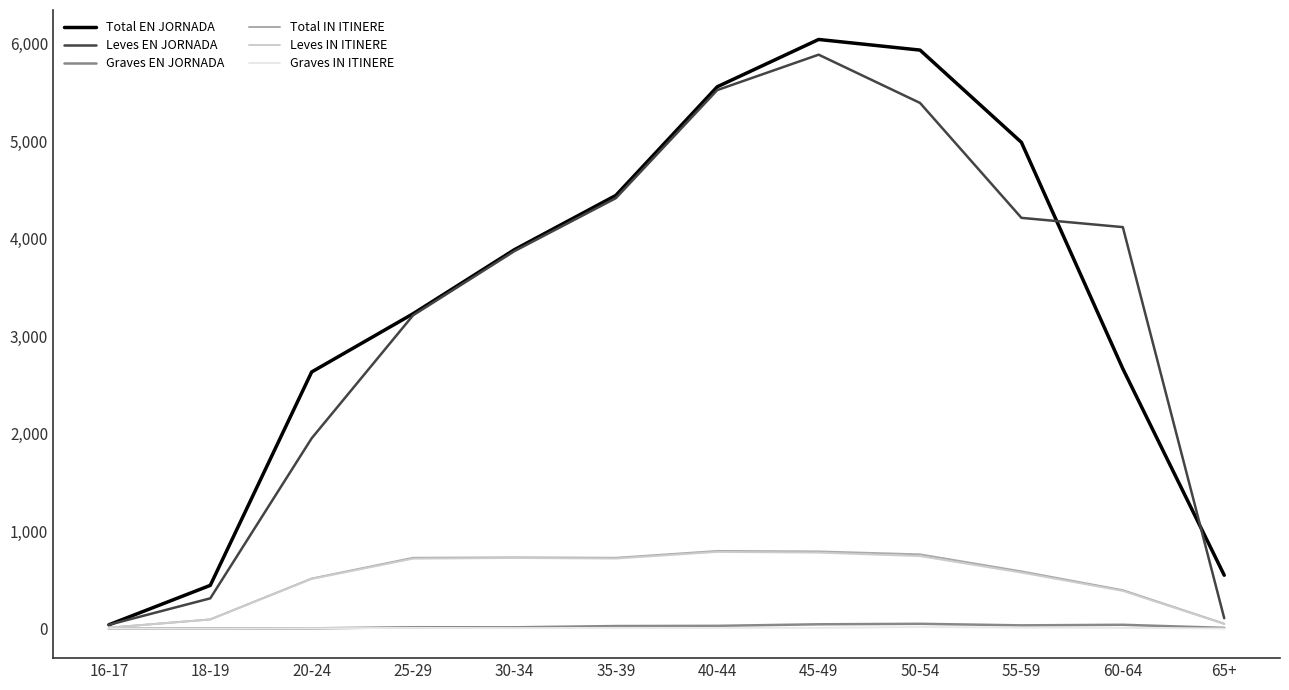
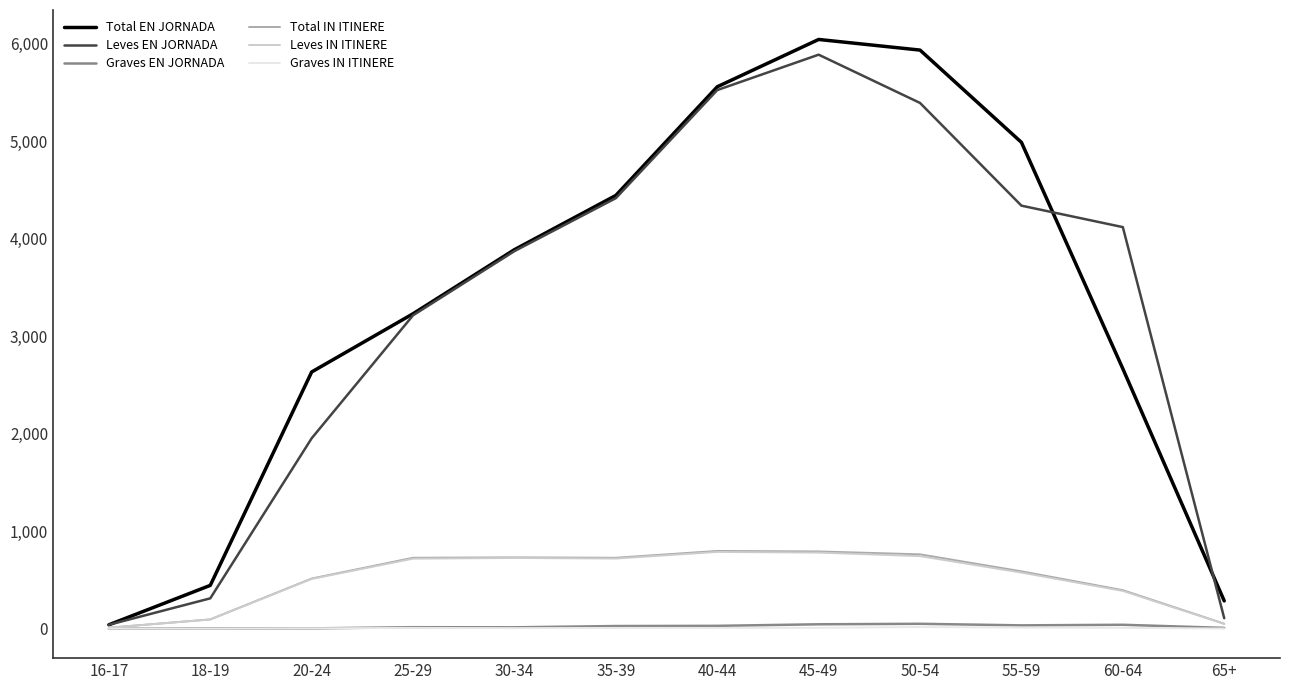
  {
    "Total EN JORNADA": {
      "18-19": "400",
      "20-24": "2,600",
      "35-39": "4,400",
      "40-44": "5,600",
      "45-49": "6,000",
      "50-54": "5,900",
      "55-59": "5,000",
      "60-64": "2,700",
-     "65+": "500"
+     "65+": "300"
    },
    "Leves EN JORNADA": {
      "18-19": "300",
      "20-24": "2,000",
      "35-39": "4,400",
      "40-44": "5,500",
      "45-49": "5,900",
      "50-54": "5,400",
-     "55-59": "4,200",
+     "55-59": "4,300",
      "60-64": "4,100",
      "65+": "100"
    }
  }
